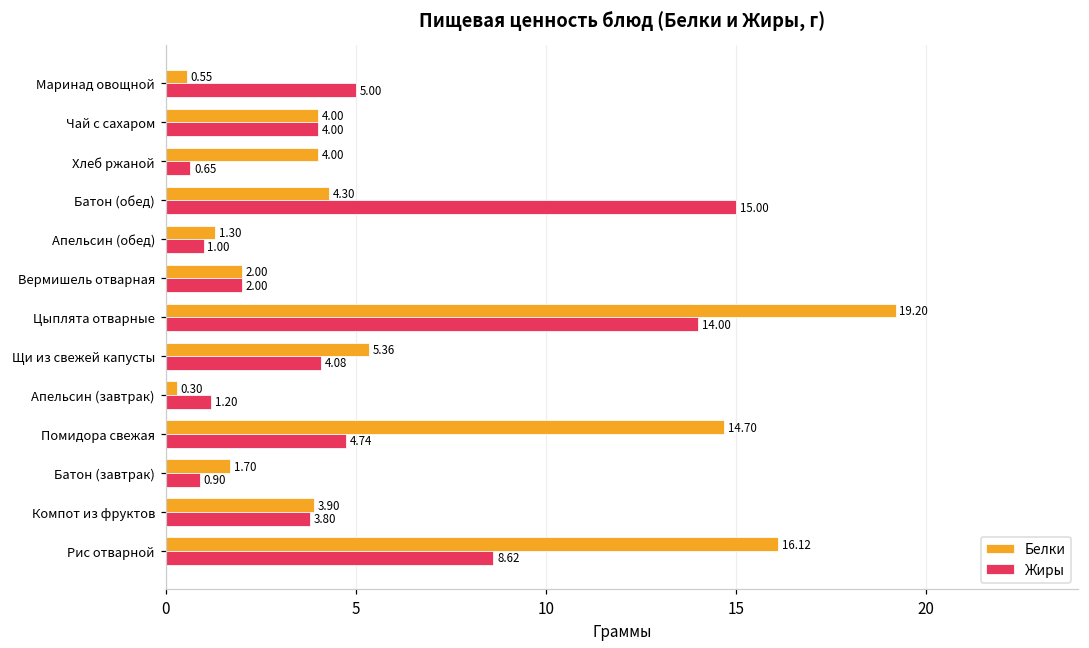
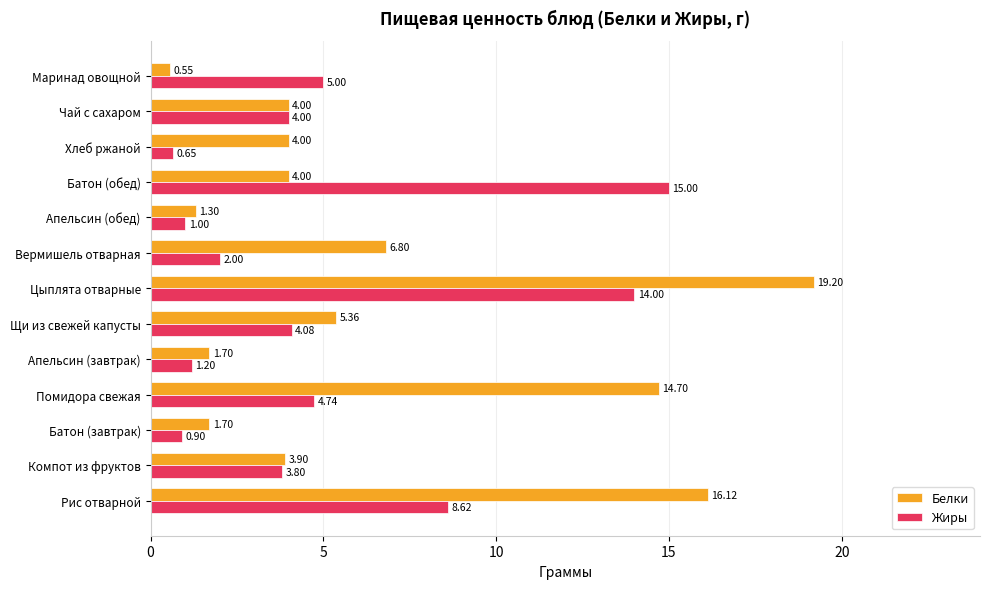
  {
    "Белки": {
      "Маринад овощной": 0.55,
      "Чай с сахаром": 4.00,
      "Хлеб ржаной": 4.00,
-     "Батон (обед)": 4.30,
+     "Батон (обед)": 4.00,
      "Апельсин (обед)": 1.30,
-     "Вермишель отварная": 2.00,
+     "Вермишель отварная": 6.80,
      "Цыплята отварные": 19.20,
      "Щи из свежей капусты": 5.36,
-     "Апельсин (завтрак)": 0.30,
+     "Апельсин (завтрак)": 1.70,
      "Помидора свежая": 14.70,
      "Батон (завтрак)": 1.70,
      "Компот из фруктов": 3.90,
      "Рис отварной": 16.12
    },
    "Жиры": {
      "Маринад овощной": 5.00,
      "Чай с сахаром": 4.00,
      "Хлеб ржаной": 0.65,
      "Батон (обед)": 15.00,
      "Апельсин (обед)": 1.00,
      "Вермишель отварная": 2.00,
      "Цыплята отварные": 14.00,
      "Щи из свежей капусты": 4.08,
      "Апельсин (завтрак)": 1.20,
      "Помидора свежая": 4.74,
      "Батон (завтрак)": 0.90,
      "Компот из фруктов": 3.80,
      "Рис отварной": 8.62
    }
  }
